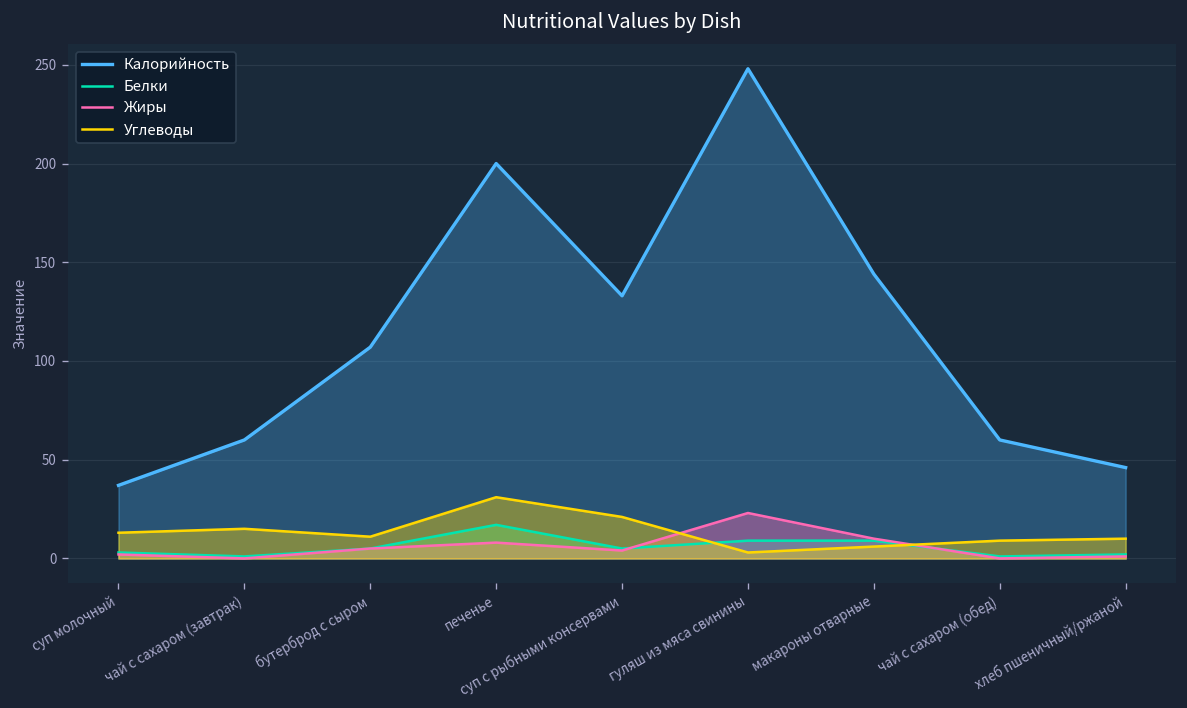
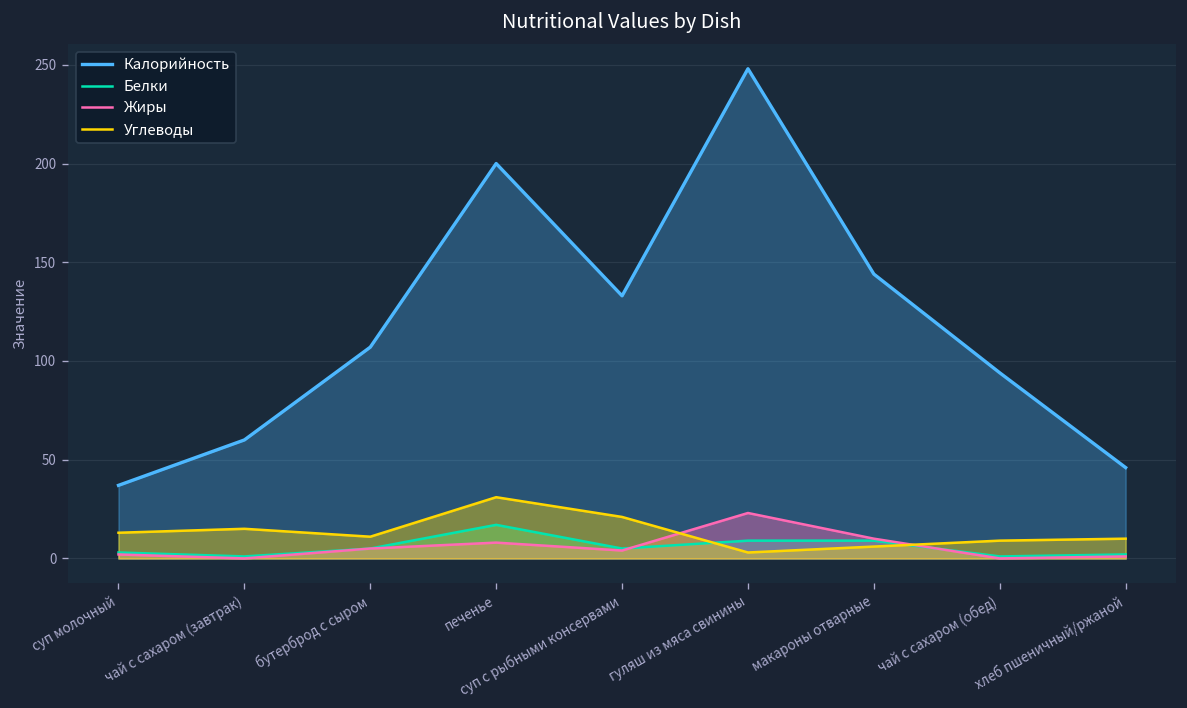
  {
    "Калорийность": {
      "суп молочный": 37,
      "чай с сахаром (завтрак)": 60,
      "бутерброд с сыром": 107,
      "печенье": 200,
      "суп с рыбными консервами": 133,
      "гуляш из мяса свинины": 248,
      "макароны отварные": 144,
-     "чай с сахаром (обед)": 60,
+     "чай с сахаром (обед)": 94,
      "хлеб пшеничный/ржаной": 46
    },
    "Белки": {
      "печенье": 17,
      "гуляш из мяса свинины": 9
    },
    "Жиры": {
      "печенье": 8,
      "гуляш из мяса свинины": 23
    },
    "Углеводы": {
      "суп молочный": 13,
      "чай с сахаром (завтрак)": 15,
      "бутерброд с сыром": 11,
      "печенье": 31,
      "суп с рыбными консервами": 21,
      "гуляш из мяса свинины": 3,
      "макароны отварные": 6,
      "чай с сахаром (обед)": 9,
      "хлеб пшеничный/ржаной": 10
    }
  }
